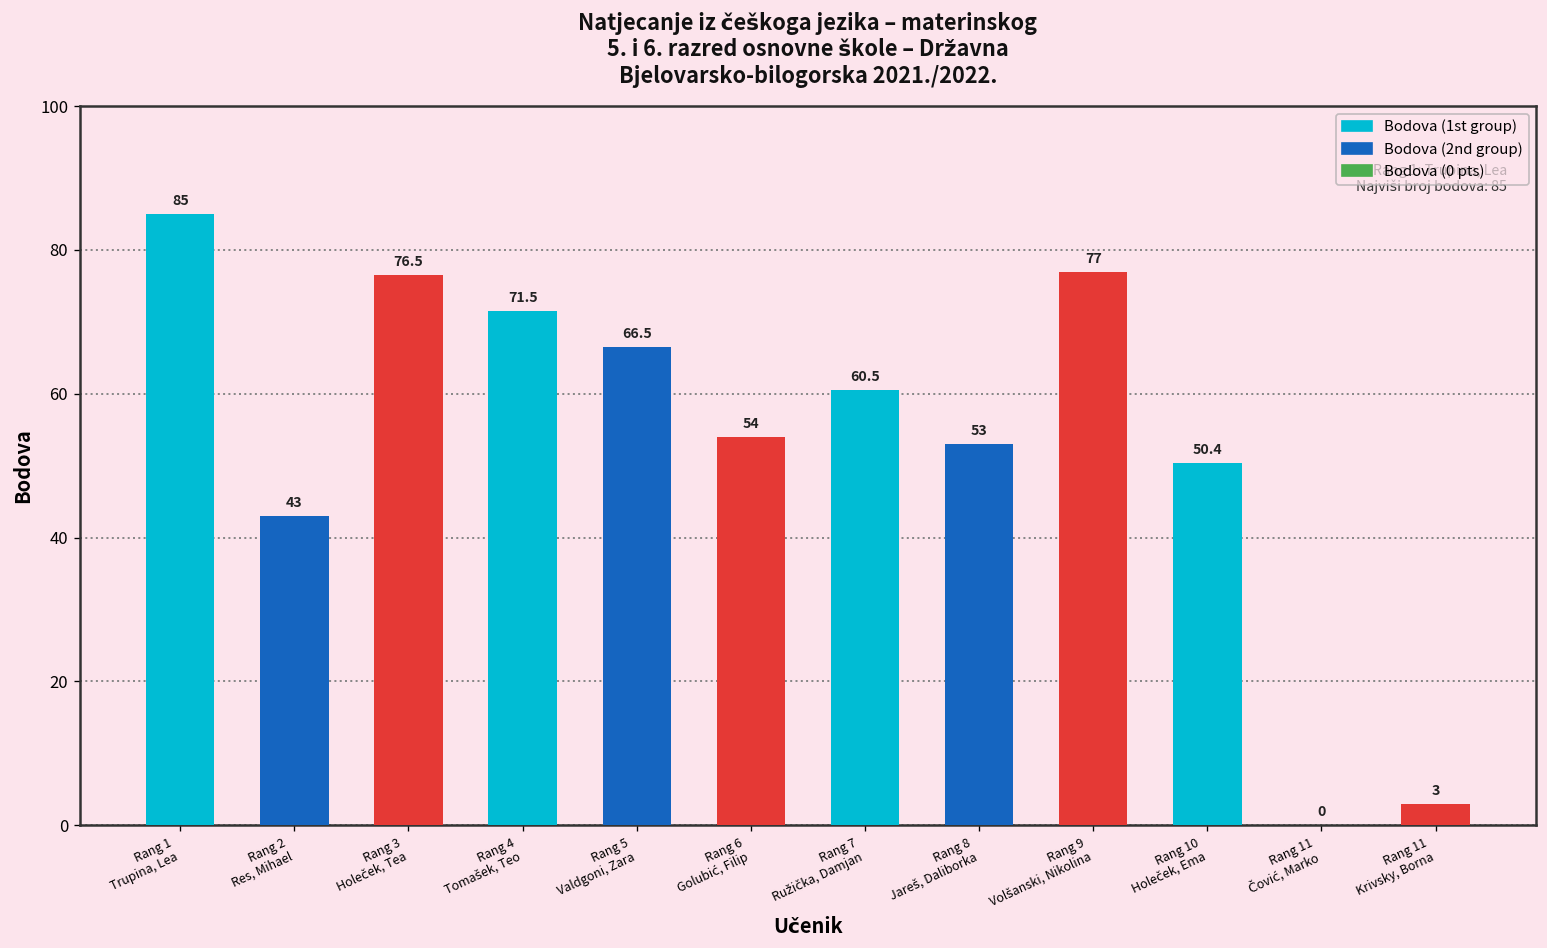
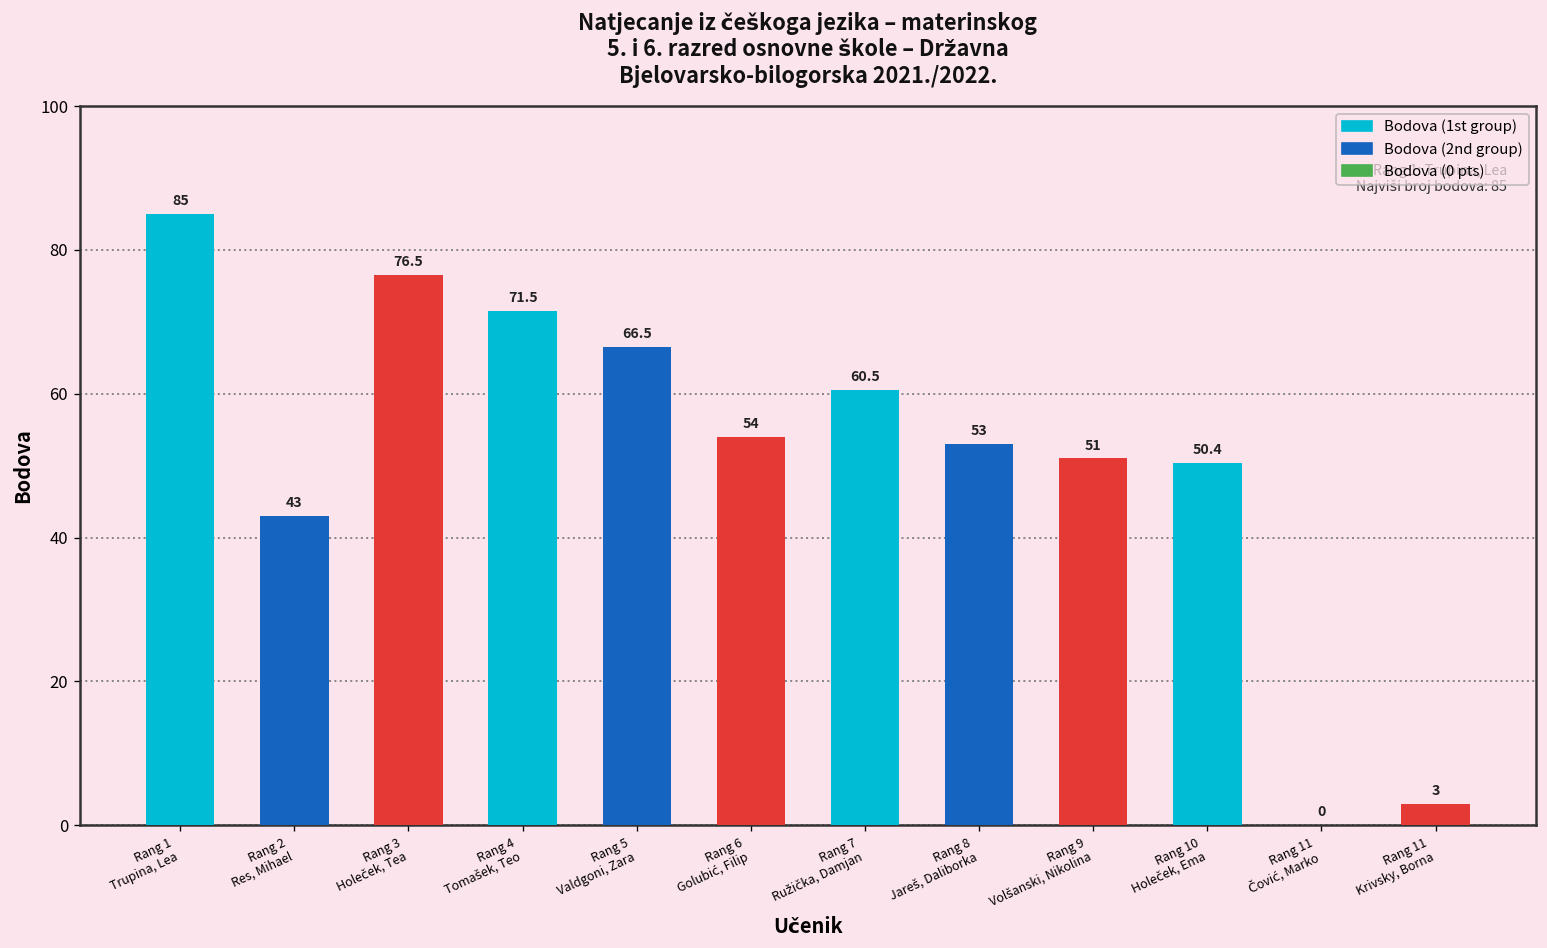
  {
    "Rang 1 Trupina, Lea": 85,
    "Rang 2 Res, Mihael": 43,
    "Rang 3 Holeček, Tea": 76.5,
    "Rang 4 Tomašek, Teo": 71.5,
    "Rang 5 Valdgoni, Zara": 66.5,
    "Rang 6 Golubić, Filip": 54,
    "Rang 7 Ružička, Damjan": 60.5,
    "Rang 8 Jareš, Daliborka": 53,
-   "Rang 9 Volšanski, Nikolina": 77,
+   "Rang 9 Volšanski, Nikolina": 51,
    "Rang 10 Holeček, Ema": 50.4,
    "Rang 11 Čović, Marko": 0,
    "Rang 11 Krivsky, Borna": 3
  }
